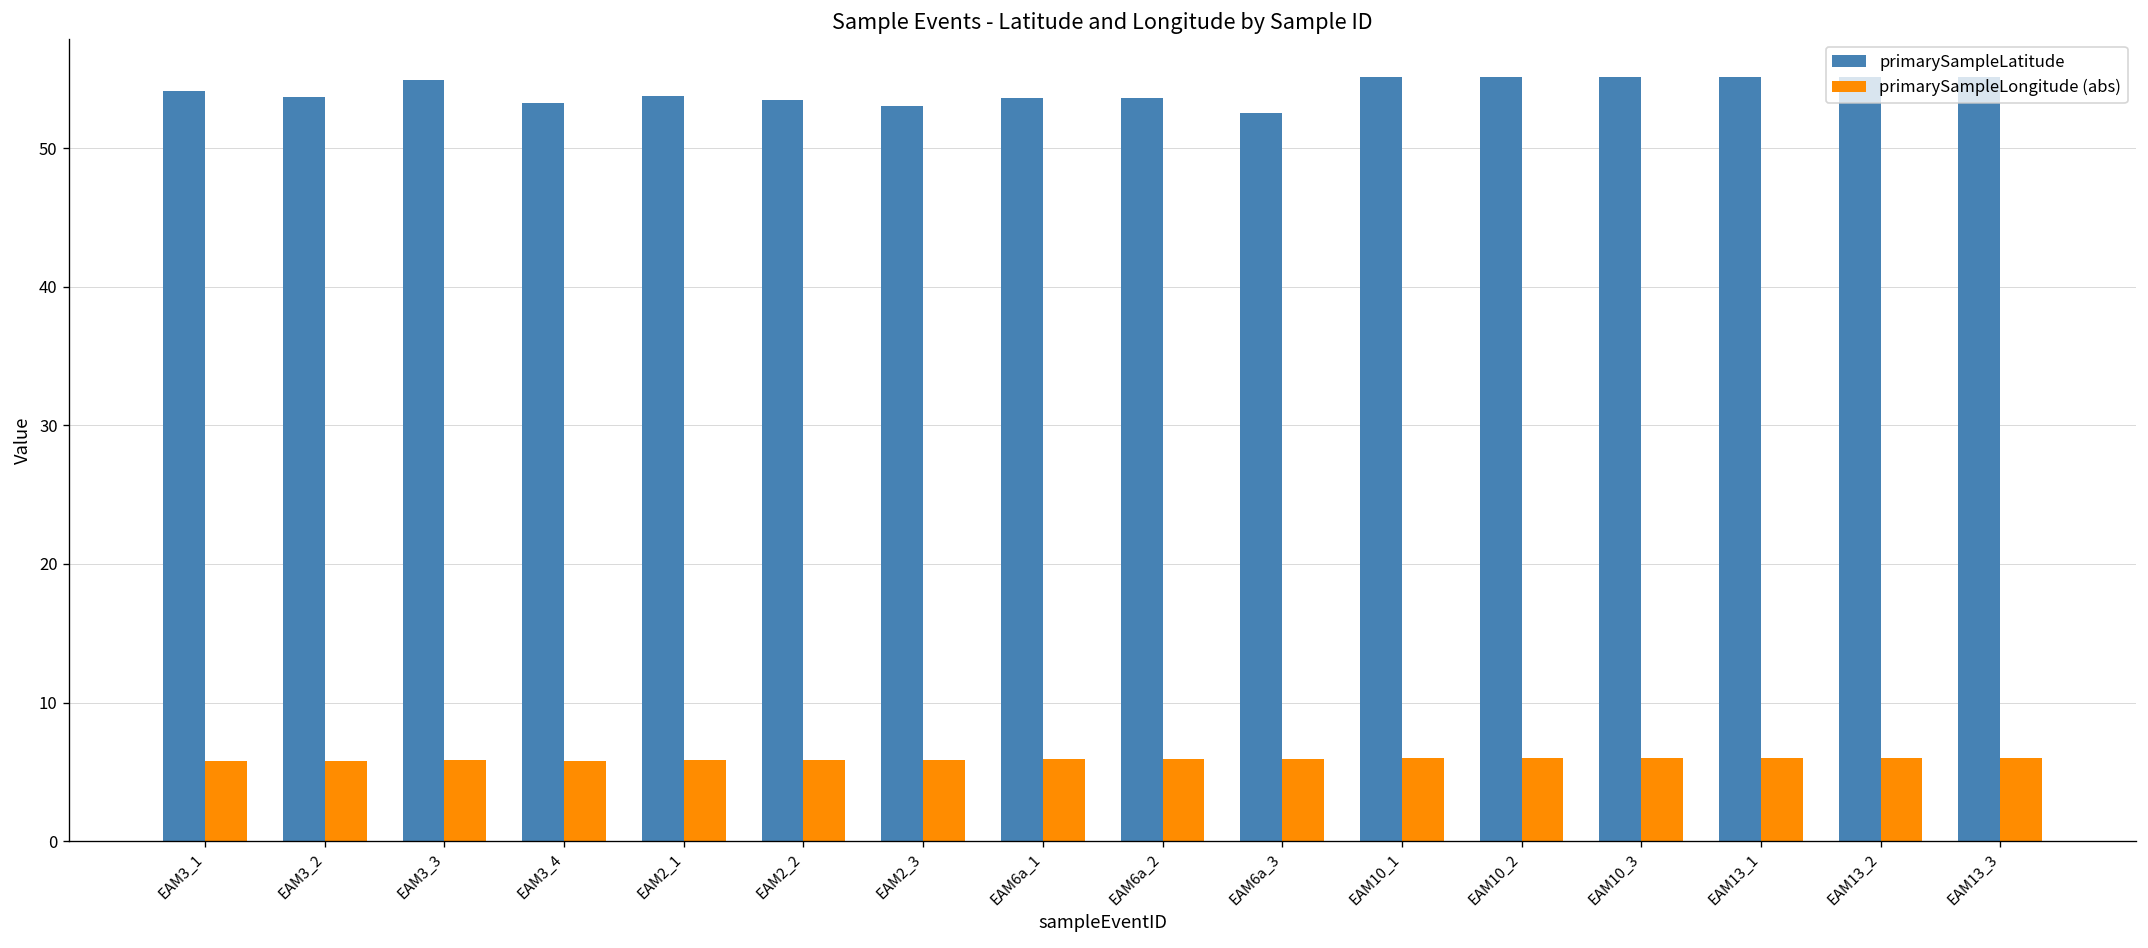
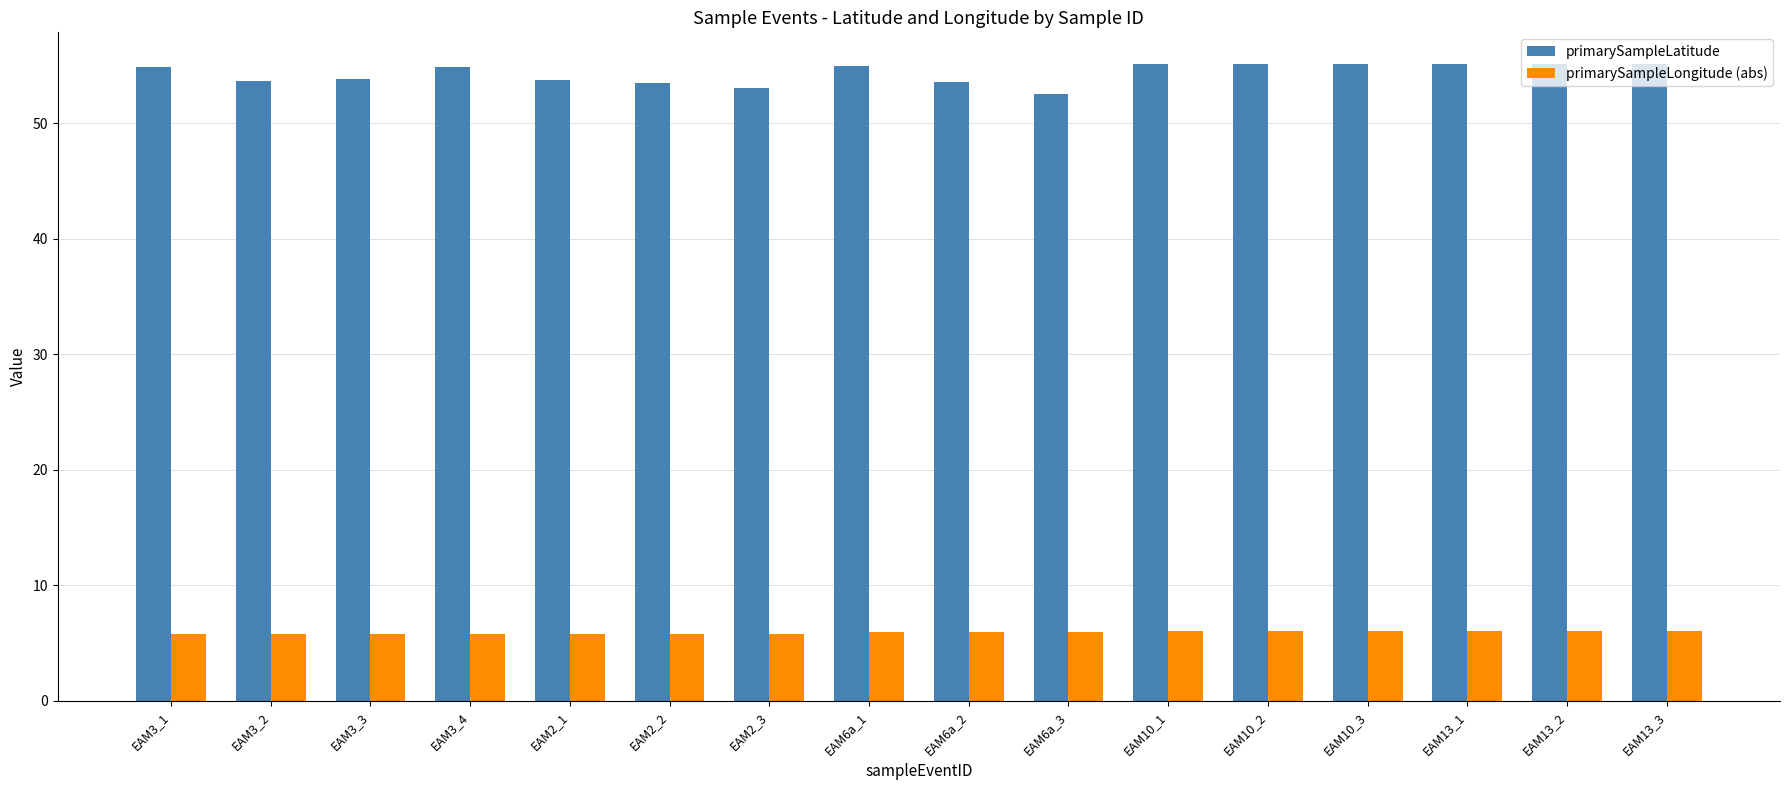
  {
    "primarySampleLatitude": {
-     "EAM3_1": 54.1,
+     "EAM3_1": 54.9,
      "EAM3_2": 53.7,
-     "EAM3_3": 54.9,
-     "EAM3_4": 53.3,
+     "EAM3_3": 53.8,
+     "EAM3_4": 54.9,
      "EAM2_1": 53.8,
      "EAM2_2": 53.5,
      "EAM2_3": 53.0,
-     "EAM6a_1": 53.6,
+     "EAM6a_1": 55.0,
      "EAM6a_2": 53.6,
      "EAM6a_3": 52.5,
      "EAM10_1": 55.1,
      "EAM10_2": 55.1,
      "EAM10_3": 55.1,
      "EAM13_1": 55.1
    },
    "primarySampleLongitude (abs)": {
      "EAM3_1": 5.8,
      "EAM3_2": 5.8,
      "EAM3_3": 5.8,
      "EAM3_4": 5.8,
      "EAM2_1": 5.8,
      "EAM2_2": 5.8,
      "EAM2_3": 5.8,
      "EAM6a_1": 6.0,
      "EAM6a_2": 6.0,
      "EAM6a_3": 6.0,
      "EAM10_1": 6.0,
      "EAM10_2": 6.0,
      "EAM10_3": 6.0,
      "EAM13_1": 6.0,
      "EAM13_2": 6.0,
      "EAM13_3": 6.0
    }
  }
